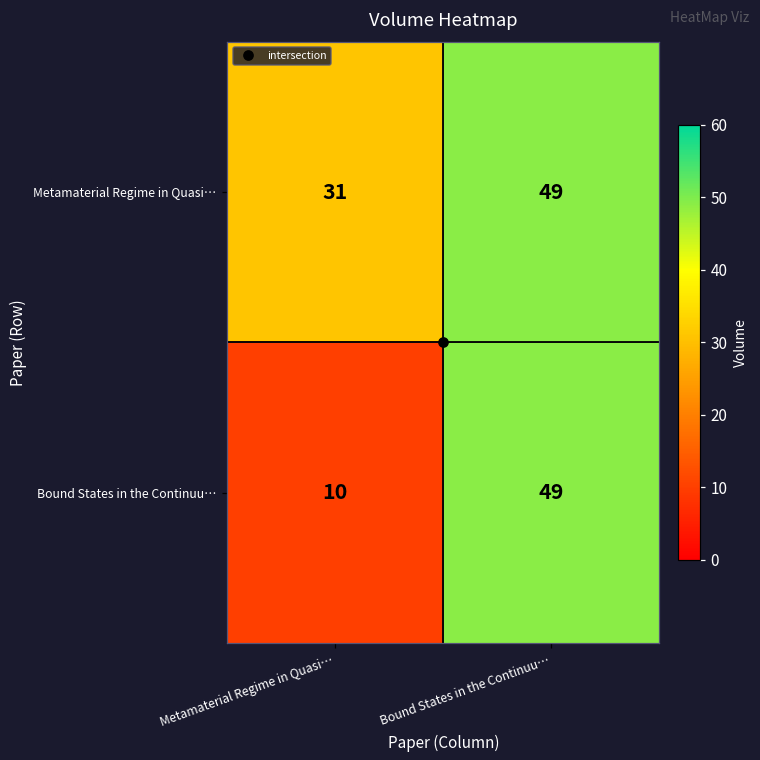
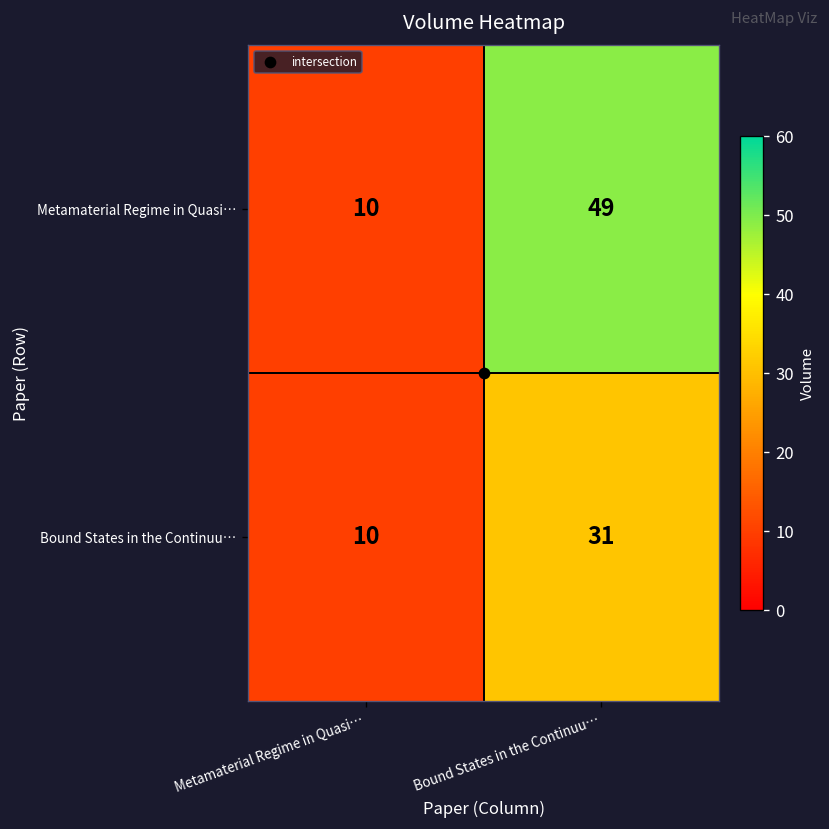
  {
    "Metamaterial Regime in Quasi…": {
-     "Metamaterial Regime in Quasi…": 31,
+     "Metamaterial Regime in Quasi…": 10,
      "Bound States in the Continuu…": 49
    },
    "Bound States in the Continuu…": {
      "Metamaterial Regime in Quasi…": 10,
-     "Bound States in the Continuu…": 49
+     "Bound States in the Continuu…": 31
    }
  }
